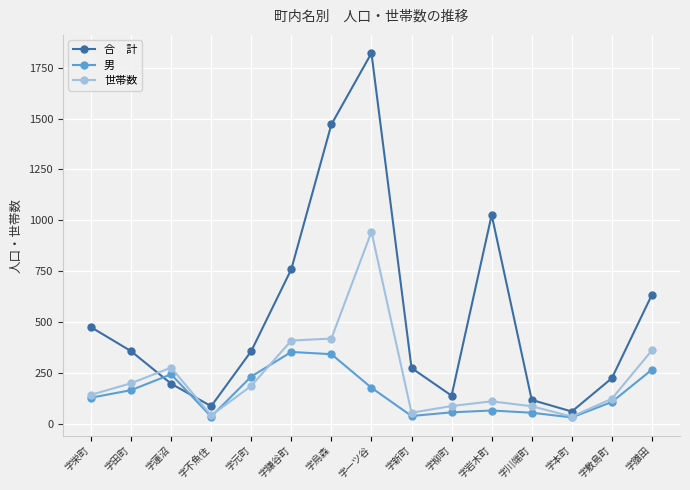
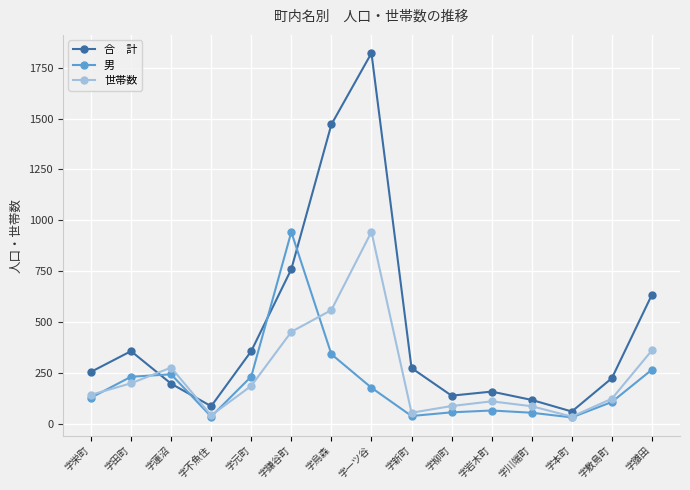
  {
    "合 計": {
-     "字栄町": 470,
+     "字栄町": 250,
      "字田町": 360,
      "字蓮沼": 200,
      "字不魚住": 90,
      "字元町": 360,
      "字鎌谷町": 760,
      "字烏森": 1470,
      "字一ツ谷": 1820,
      "字新町": 270,
      "字柳町": 140,
-     "字岩木町": 1030,
+     "字岩木町": 160,
      "字川端町": 120,
      "字本町": 60,
      "字敷島町": 220,
      "字雛田": 630
    },
    "男": {
      "字栄町": 130,
-     "字田町": 160,
+     "字田町": 230,
      "字蓮沼": 240,
      "字元町": 230,
-     "字鎌谷町": 350,
+     "字鎌谷町": 940,
      "字烏森": 340,
      "字一ツ谷": 180,
      "字新町": 40,
      "字柳町": 60,
      "字岩木町": 60,
      "字川端町": 50,
      "字敷島町": 110,
      "字雛田": 270
    },
    "世帯数": {
      "字栄町": 140,
      "字田町": 200,
      "字蓮沼": 280,
      "字元町": 190,
-     "字鎌谷町": 410,
-     "字烏森": 420,
+     "字鎌谷町": 450,
+     "字烏森": 560,
      "字一ツ谷": 940,
      "字新町": 50,
      "字柳町": 90,
      "字岩木町": 110,
      "字川端町": 90,
      "字敷島町": 120,
      "字雛田": 360
    }
  }
